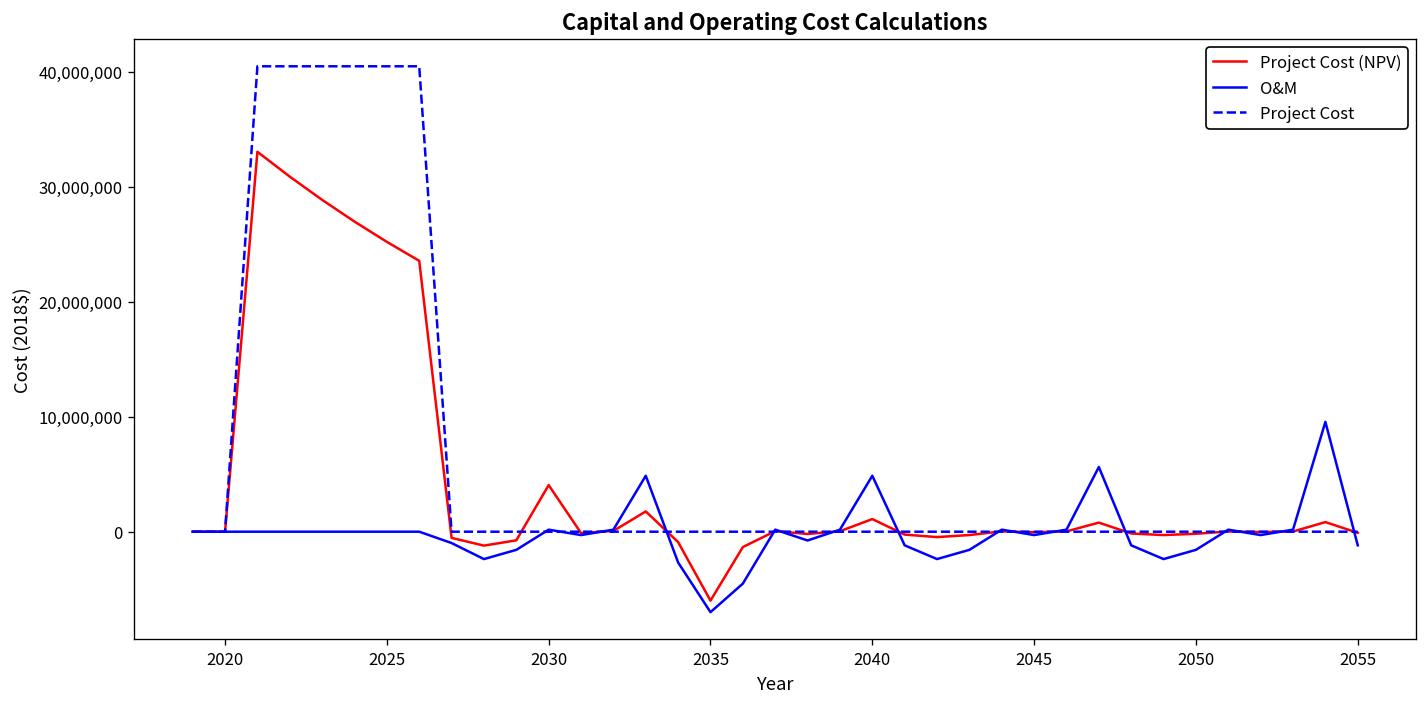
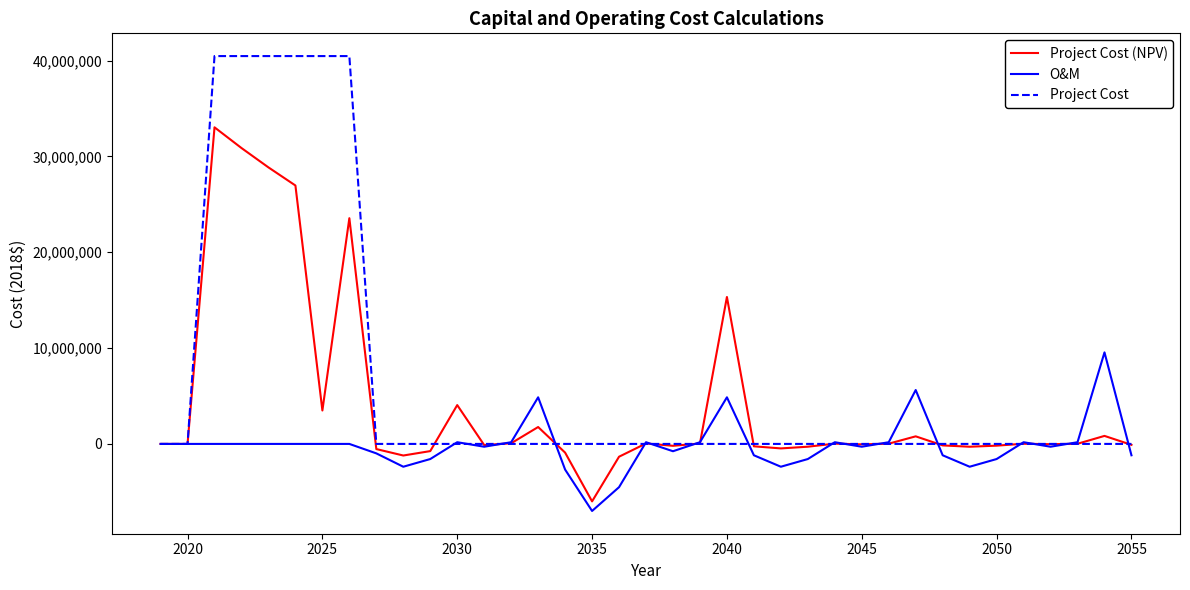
  {
    "Project Cost (NPV)": {
-     "2025": "25,000,000",
+     "2025": "3,000,000",
      "2030": "4,000,000",
      "2035": "-6,000,000",
-     "2040": "1,000,000"
+     "2040": "15,000,000"
    }
  }
